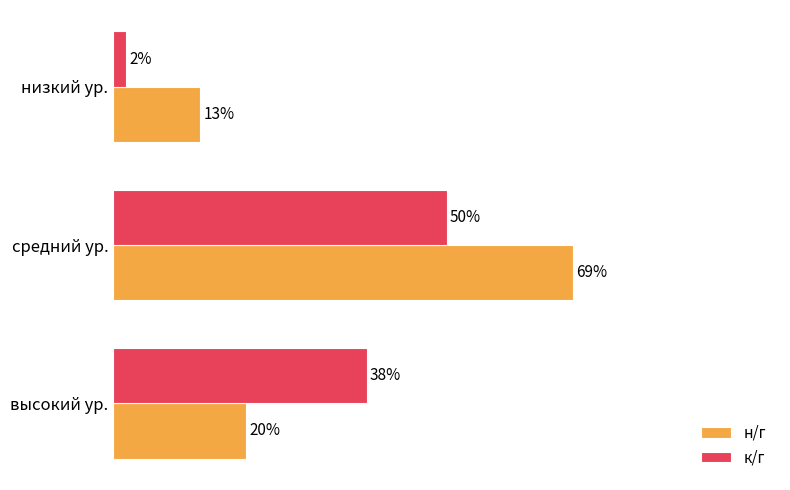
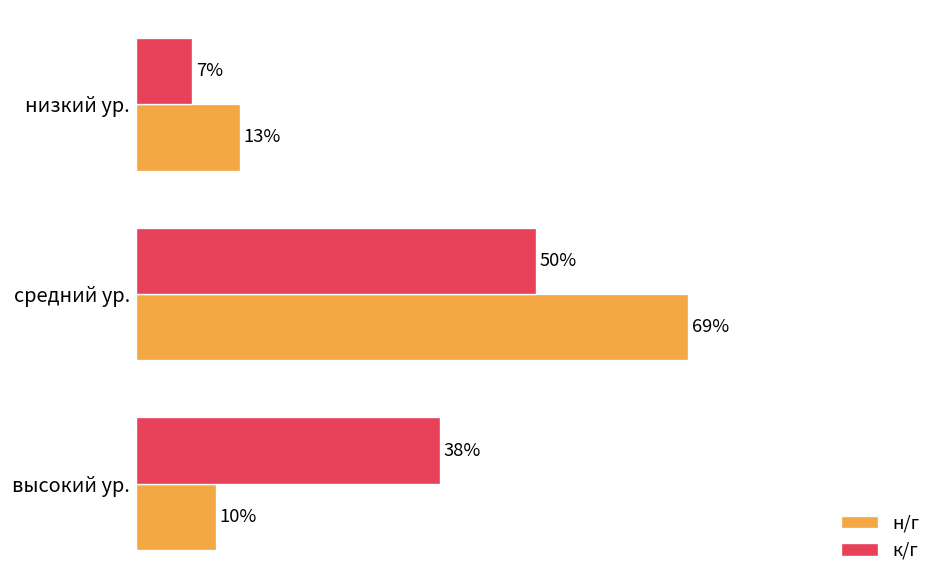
  {
    "н/г": {
      "низкий ур.": "13%",
      "средний ур.": "69%",
-     "высокий ур.": "20%"
+     "высокий ур.": "10%"
    },
    "к/г": {
-     "низкий ур.": "2%",
+     "низкий ур.": "7%",
      "средний ур.": "50%",
      "высокий ур.": "38%"
    }
  }
